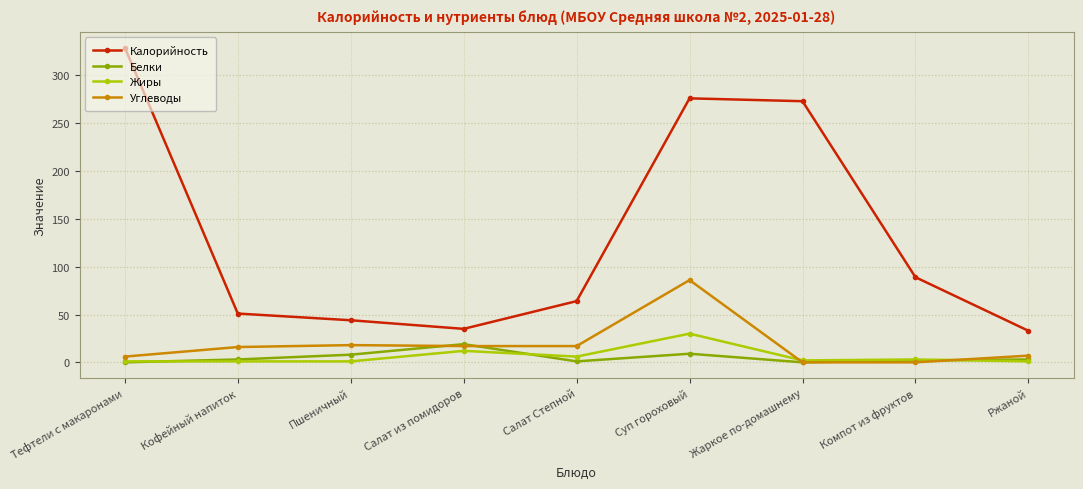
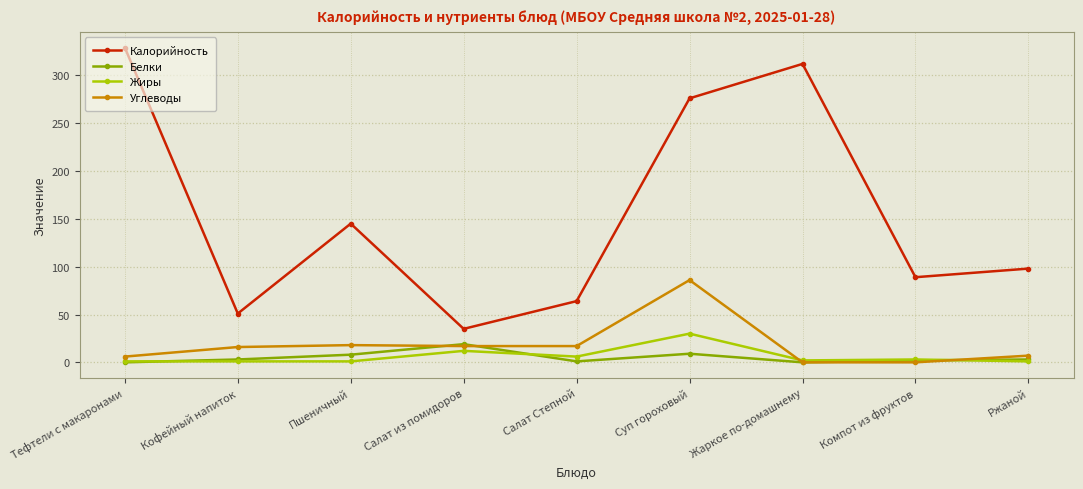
  {
    "Калорийность": {
      "Кофейный напиток": 50,
-     "Пшеничный": 40,
+     "Пшеничный": 150,
      "Салат из помидоров": 40,
      "Салат Степной": 60,
      "Суп гороховый": 280,
-     "Жаркое по-домашнему": 270,
+     "Жаркое по-домашнему": 310,
      "Компот из фруктов": 90,
-     "Ржаной": 30
+     "Ржаной": 100
    },
    "Углеводы": {
      "Тефтели с макаронами": 10,
      "Кофейный напиток": 20,
      "Пшеничный": 20,
      "Салат Степной": 20,
      "Суп гороховый": 90,
      "Ржаной": 10
    }
  }
